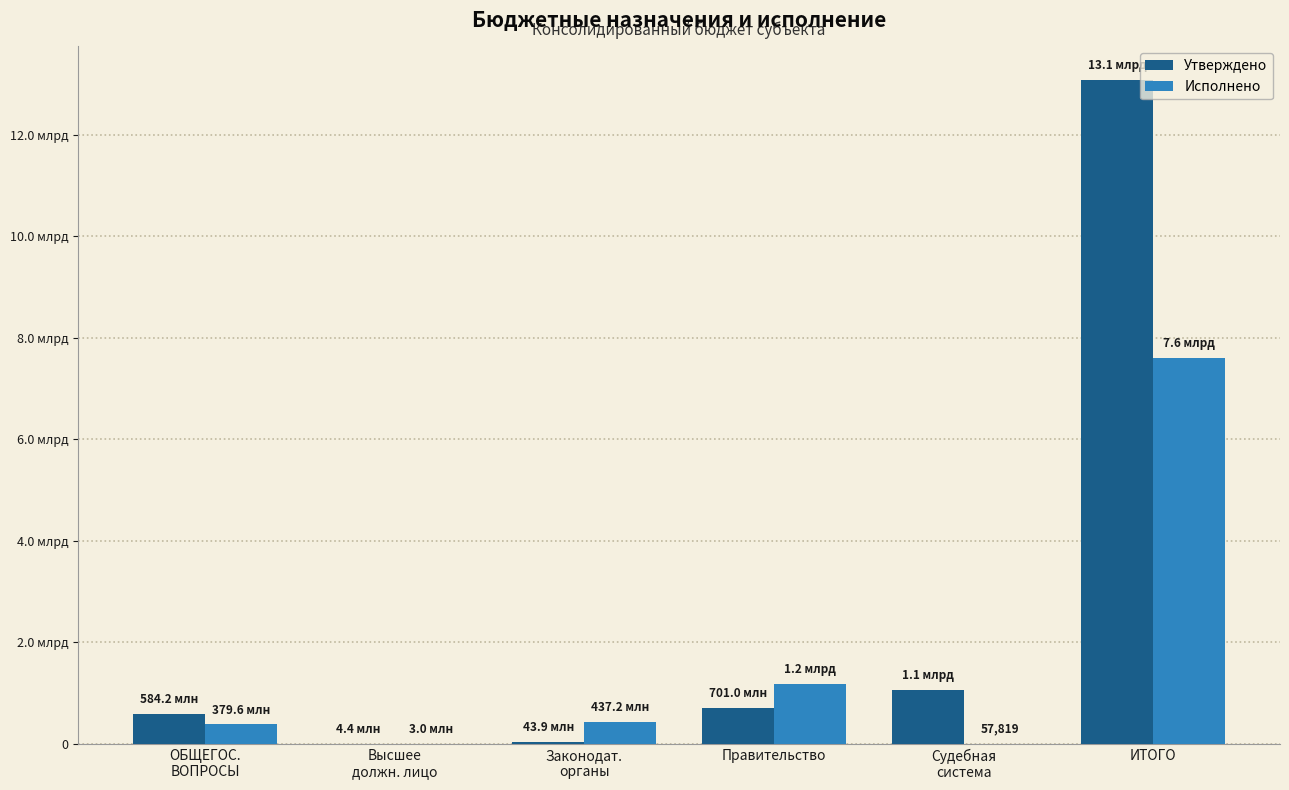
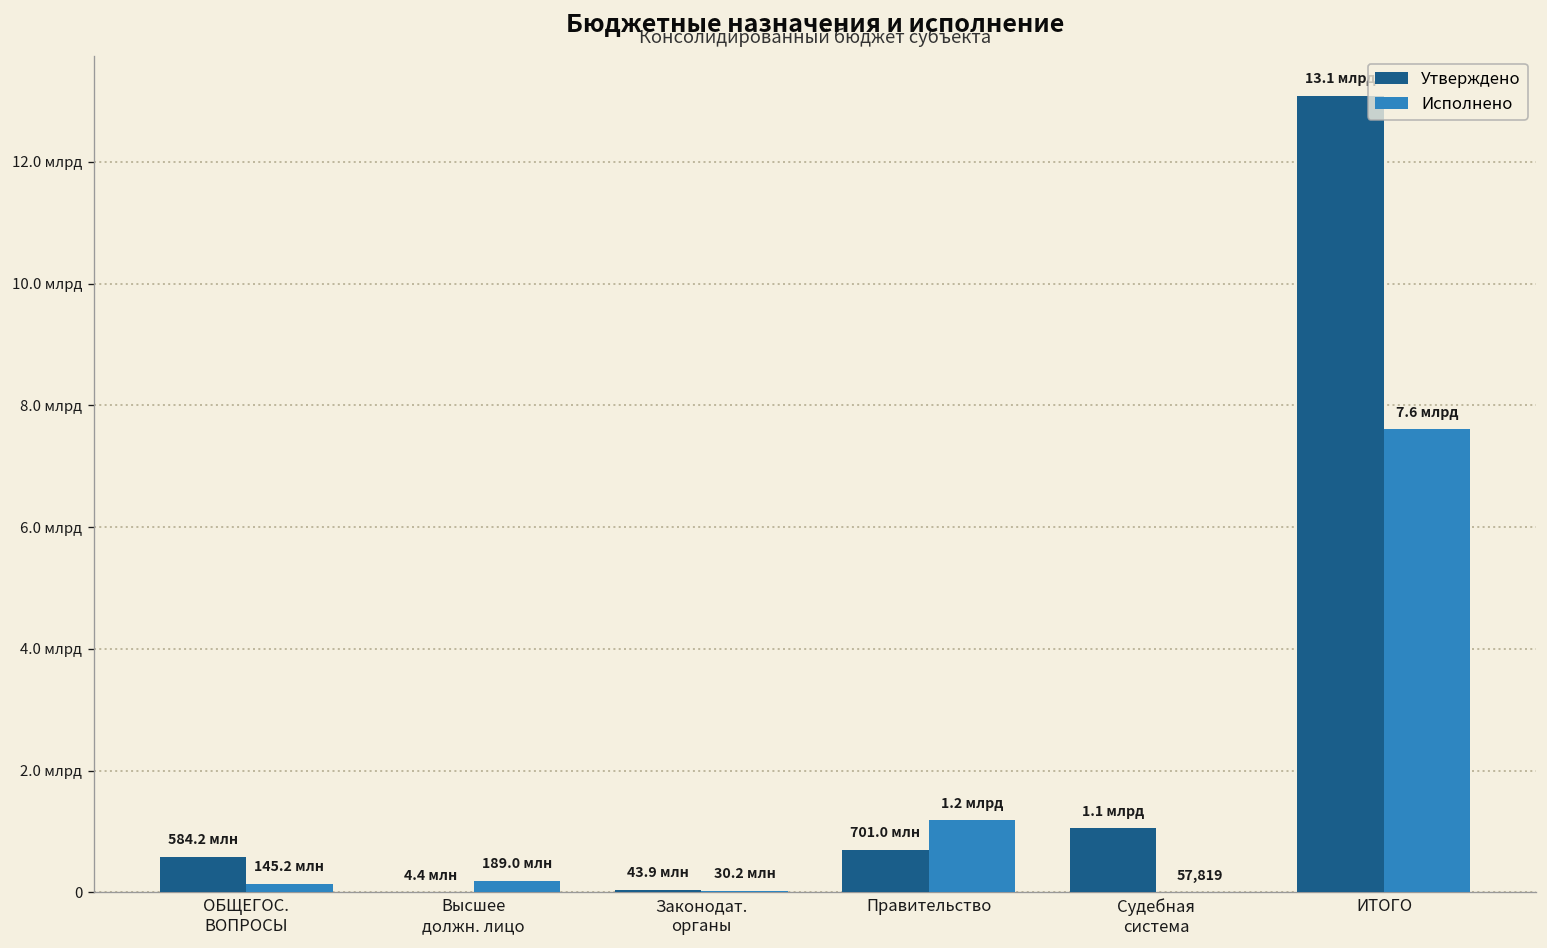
  {
    "Исполнено": {
-     "ОБЩЕГОС. ВОПРОСЫ": "379.6",
-     "Высшее должн. лицо": "3.0",
-     "Законодат. органы": "437.2",
+     "ОБЩЕГОС. ВОПРОСЫ": "145.2",
+     "Высшее должн. лицо": "189.0",
+     "Законодат. органы": "30.2",
      "Судебная система": "57,819"
    }
  }
